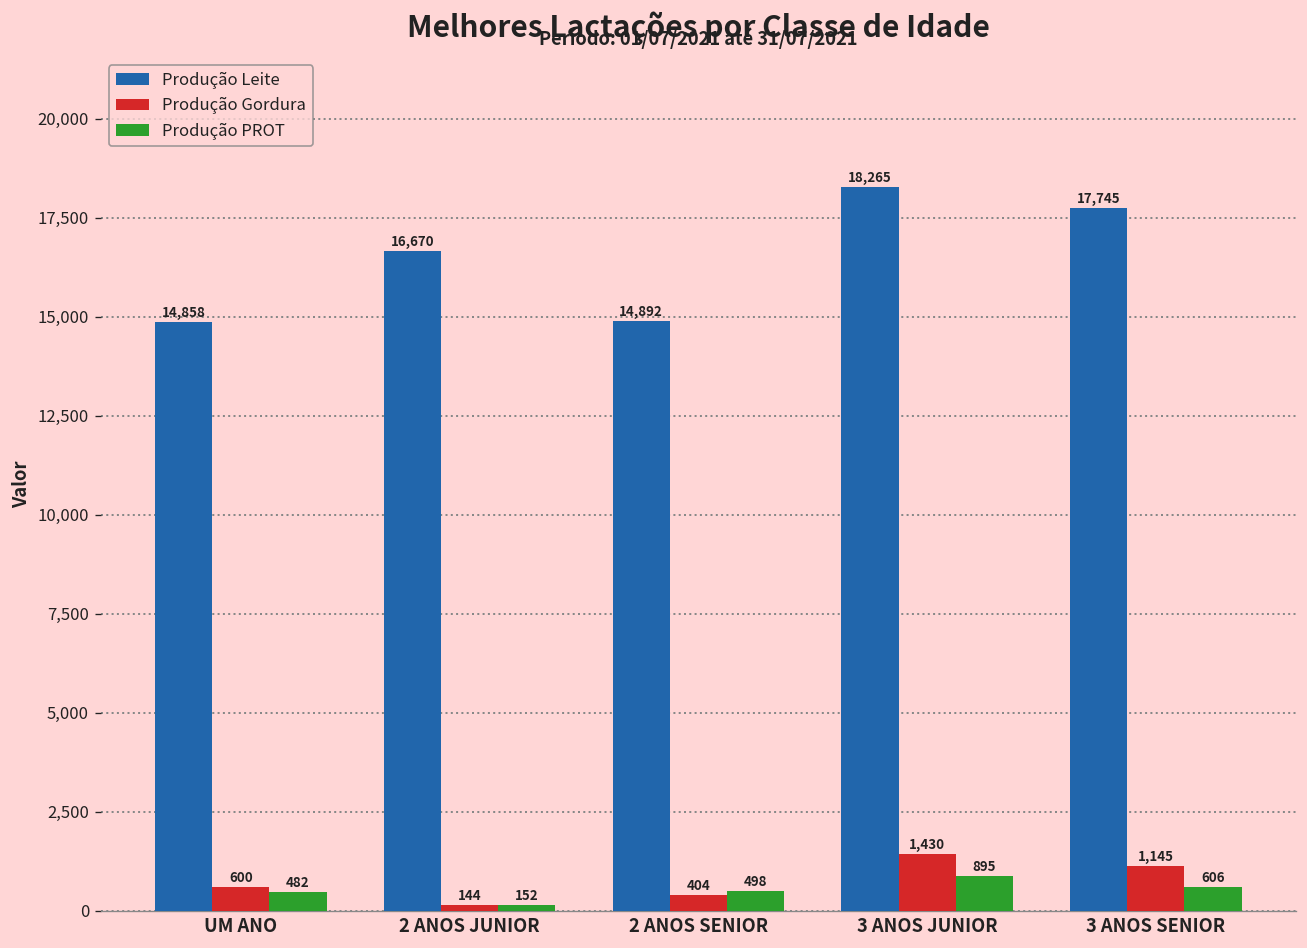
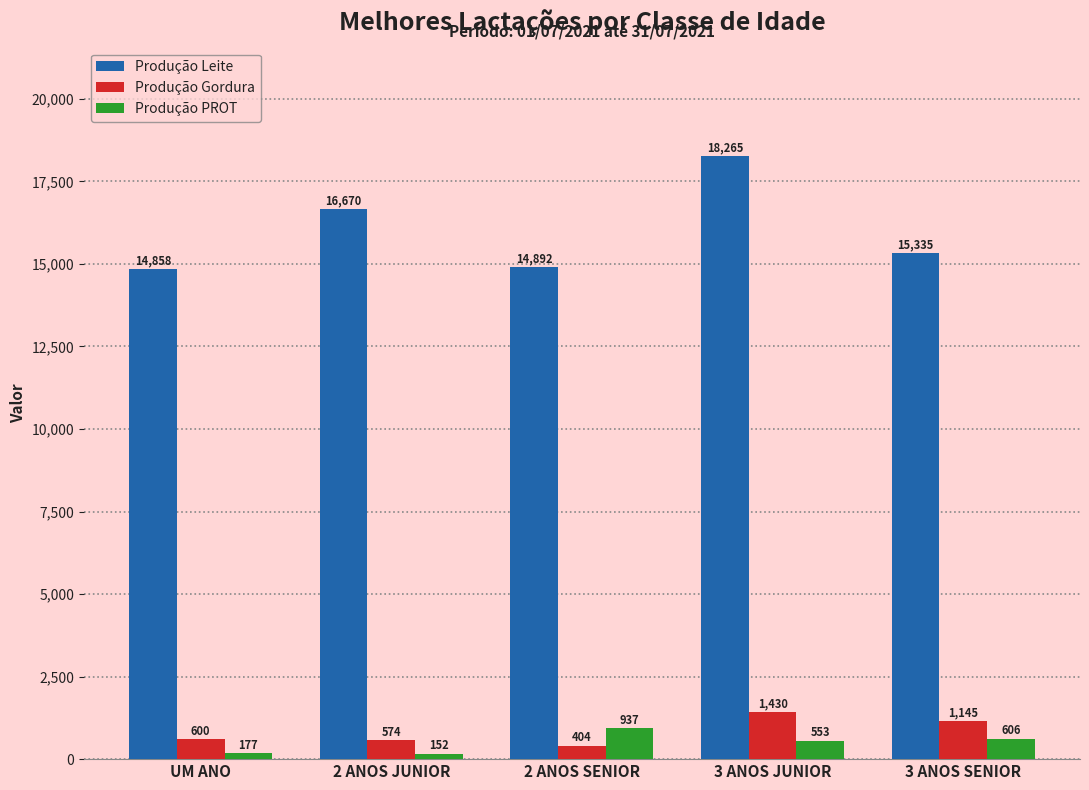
  {
    "Produção Leite": {
      "UM ANO": "14,858",
      "2 ANOS JUNIOR": "16,670",
      "2 ANOS SENIOR": "14,892",
      "3 ANOS JUNIOR": "18,265",
-     "3 ANOS SENIOR": "17,745"
+     "3 ANOS SENIOR": "15,335"
    },
    "Produção Gordura": {
      "UM ANO": "600",
-     "2 ANOS JUNIOR": "144",
+     "2 ANOS JUNIOR": "574",
      "2 ANOS SENIOR": "404",
      "3 ANOS JUNIOR": "1,430",
      "3 ANOS SENIOR": "1,145"
    },
    "Produção PROT": {
-     "UM ANO": "482",
+     "UM ANO": "177",
      "2 ANOS JUNIOR": "152",
-     "2 ANOS SENIOR": "498",
-     "3 ANOS JUNIOR": "895",
+     "2 ANOS SENIOR": "937",
+     "3 ANOS JUNIOR": "553",
      "3 ANOS SENIOR": "606"
    }
  }
